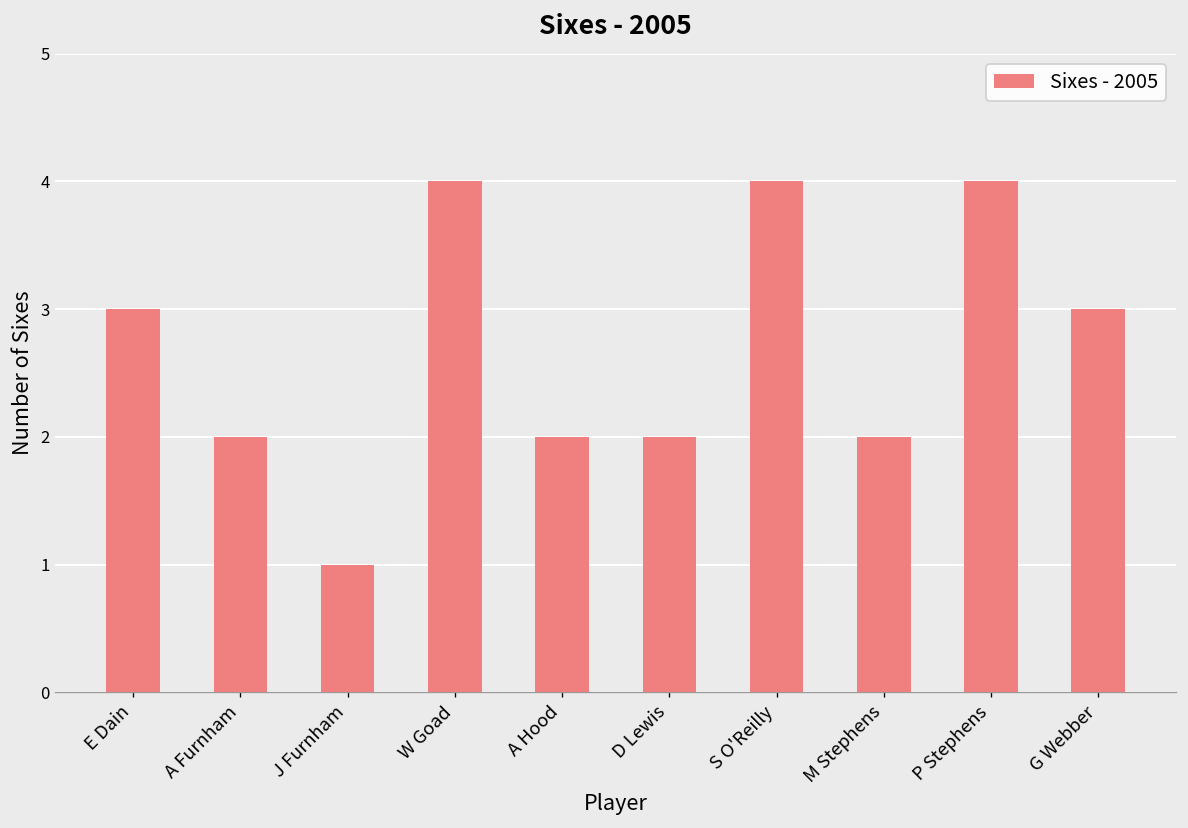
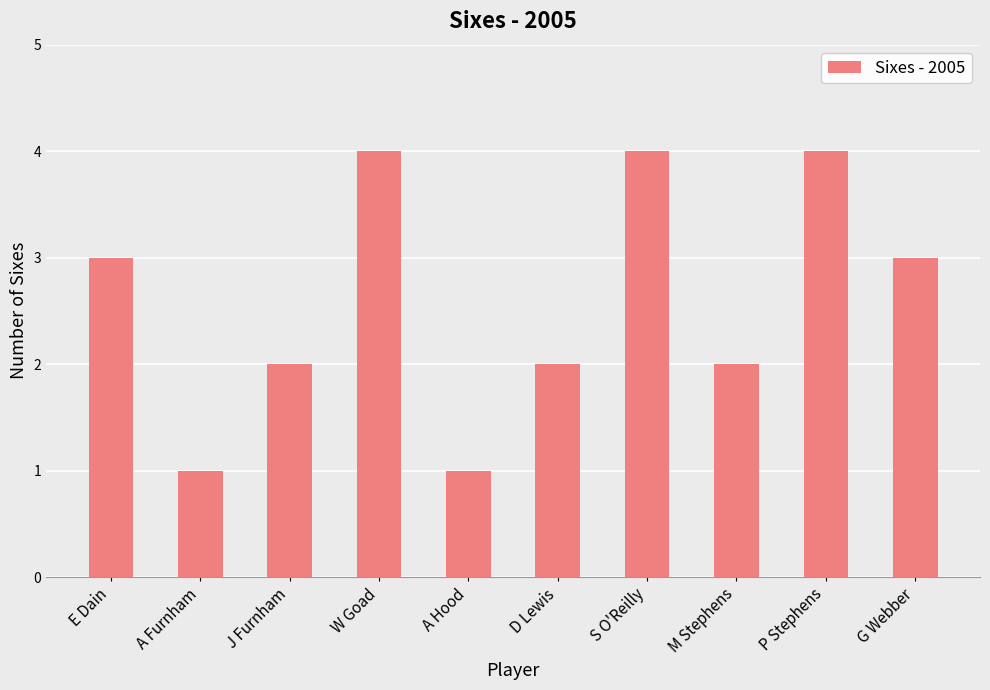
  {
    "E Dain": 3,
-   "A Furnham": 2,
-   "J Furnham": 1,
+   "A Furnham": 1,
+   "J Furnham": 2,
    "W Goad": 4,
-   "A Hood": 2,
+   "A Hood": 1,
    "D Lewis": 2,
    "S O'Reilly": 4,
    "M Stephens": 2,
    "P Stephens": 4,
    "G Webber": 3
  }
